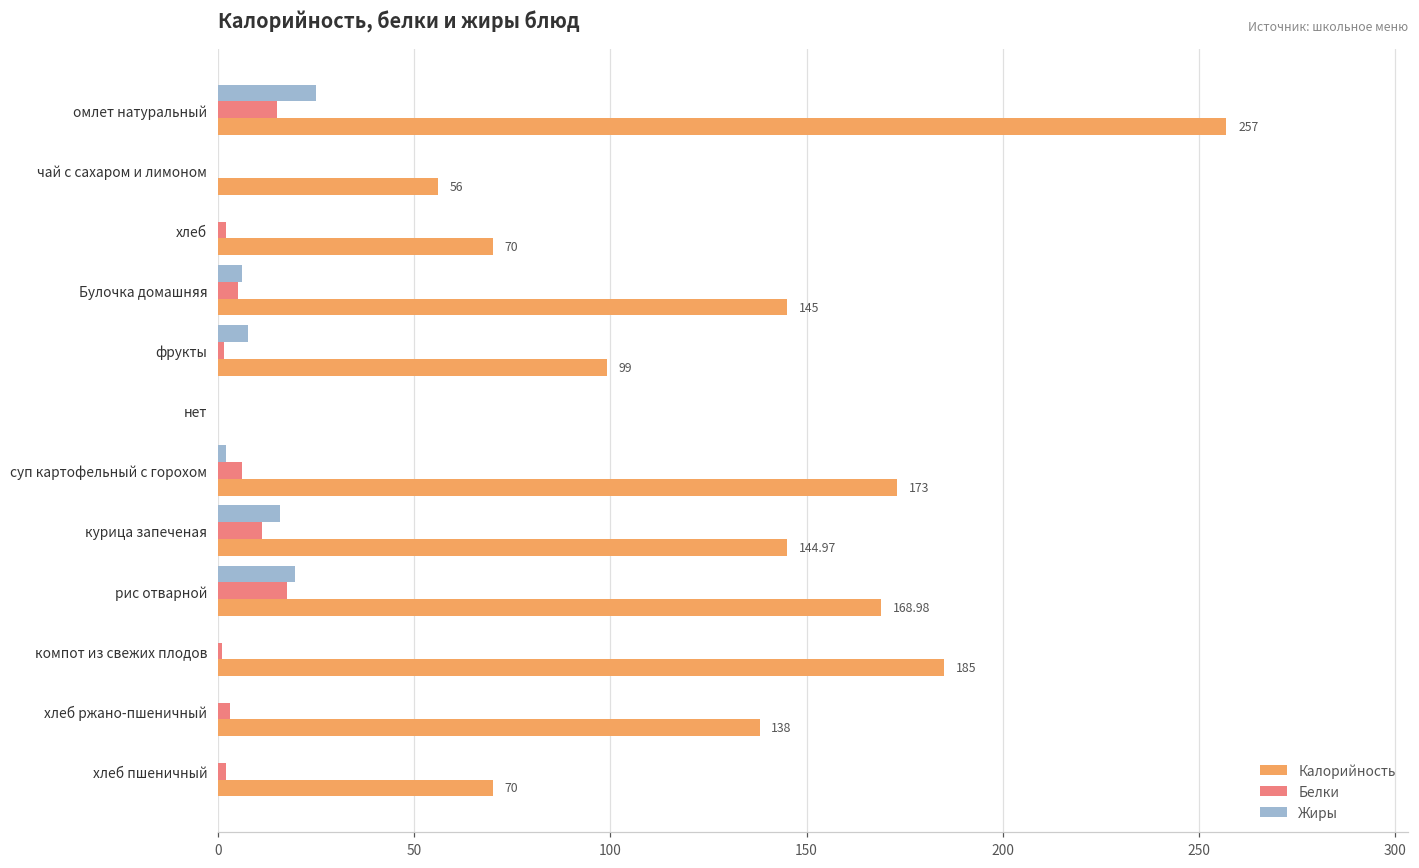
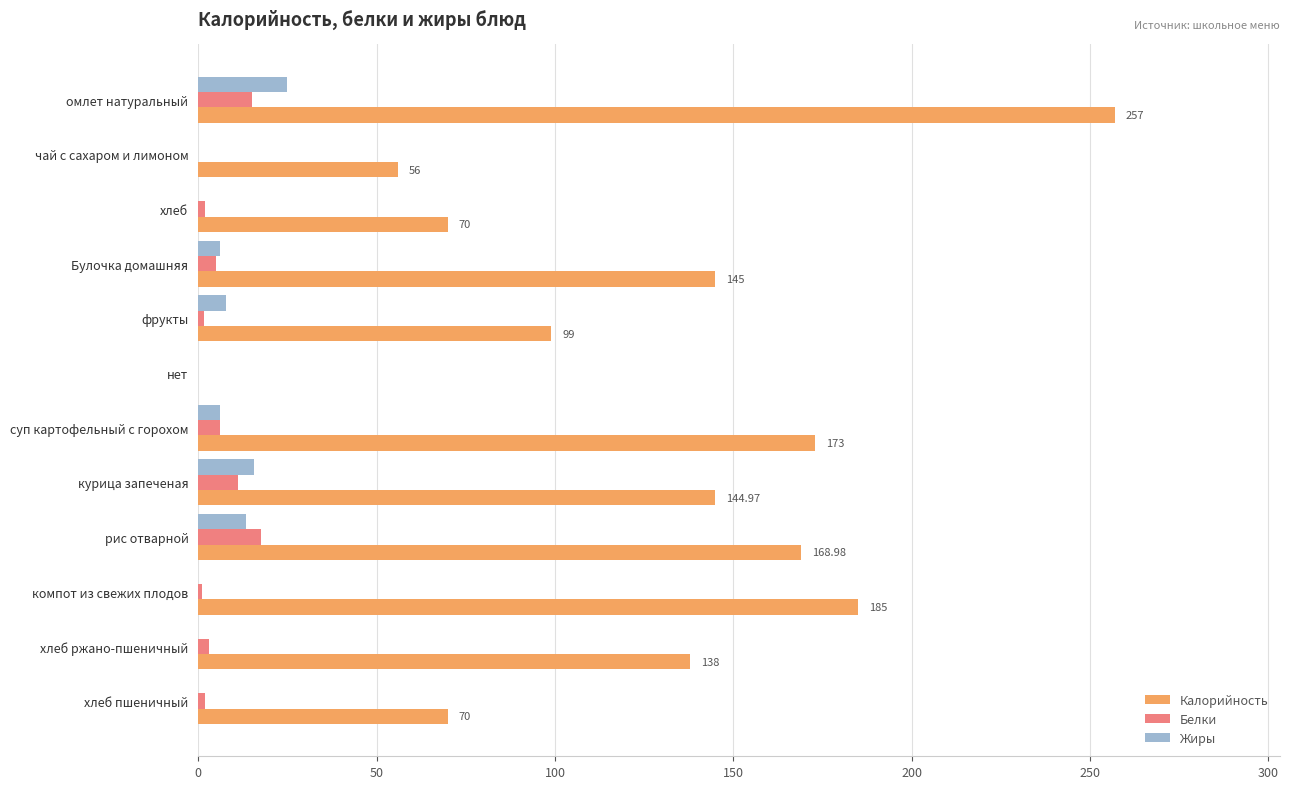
  {
    "Жиры": {
      "омлет натуральный": 25,
      "чай с сахаром и лимоном": 0,
      "хлеб": 0,
      "Булочка домашняя": 6,
      "фрукты": 8,
      "нет": 0,
-     "суп картофельный с горохом": 2,
+     "суп картофельный с горохом": 6,
      "курица запеченая": 16,
-     "рис отварной": 20,
+     "рис отварной": 13,
      "компот из свежих плодов": 0,
      "хлеб ржано-пшеничный": 0,
      "хлеб пшеничный": 0
    }
  }
